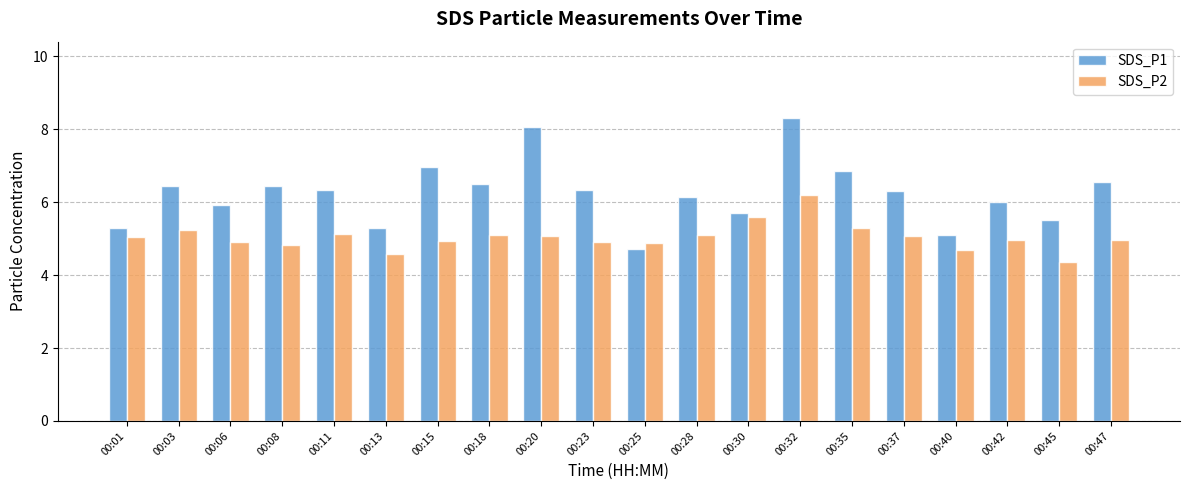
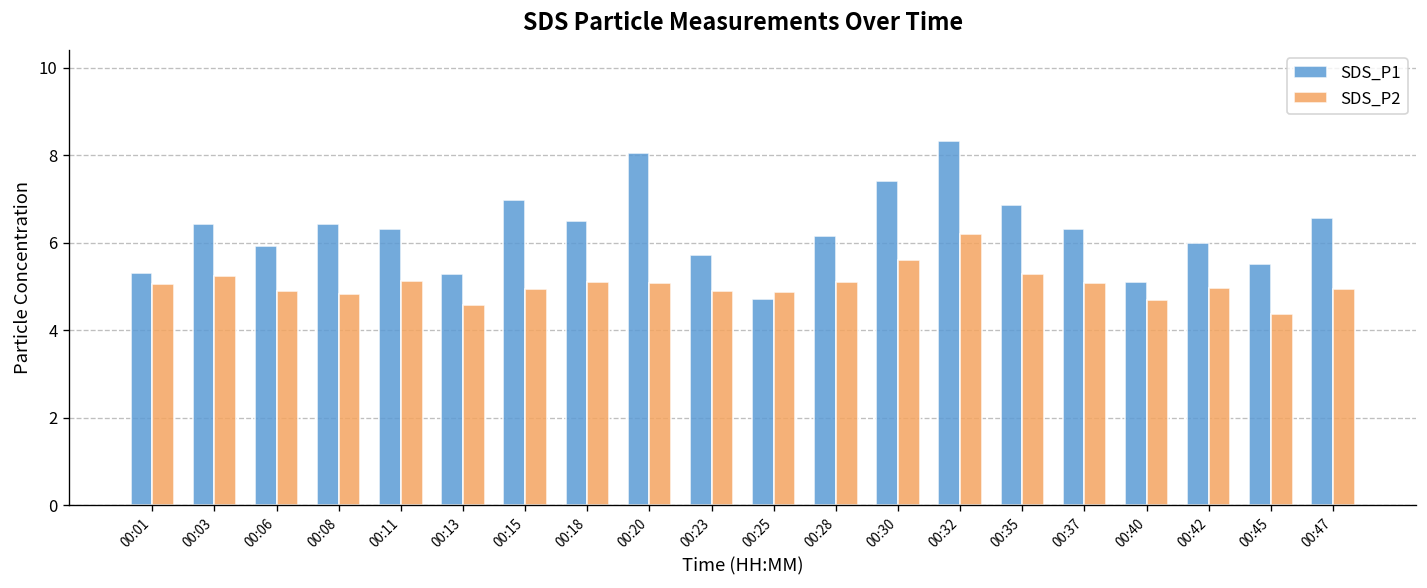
  {
    "SDS_P1": {
      "00:01": 5.3,
      "00:03": 6.4,
      "00:06": 5.9,
      "00:08": 6.4,
      "00:11": 6.3,
      "00:13": 5.3,
      "00:15": 7.0,
      "00:18": 6.5,
      "00:20": 8.1,
-     "00:23": 6.3,
+     "00:23": 5.7,
      "00:25": 4.7,
      "00:28": 6.2,
-     "00:30": 5.7,
+     "00:30": 7.4,
      "00:32": 8.3,
      "00:35": 6.9,
      "00:37": 6.3,
      "00:40": 5.1,
      "00:42": 6.0,
      "00:45": 5.5,
      "00:47": 6.6
    },
    "SDS_P2": {
      "00:01": 5.1,
      "00:03": 5.2,
      "00:06": 4.9,
      "00:08": 4.8,
      "00:11": 5.1,
      "00:13": 4.6,
      "00:15": 4.9,
      "00:18": 5.1,
      "00:20": 5.1,
      "00:23": 4.9,
      "00:25": 4.9,
      "00:28": 5.1,
      "00:30": 5.6,
      "00:32": 6.2,
      "00:35": 5.3,
      "00:37": 5.1,
      "00:40": 4.7,
      "00:42": 5.0,
      "00:45": 4.4,
      "00:47": 5.0
    }
  }
